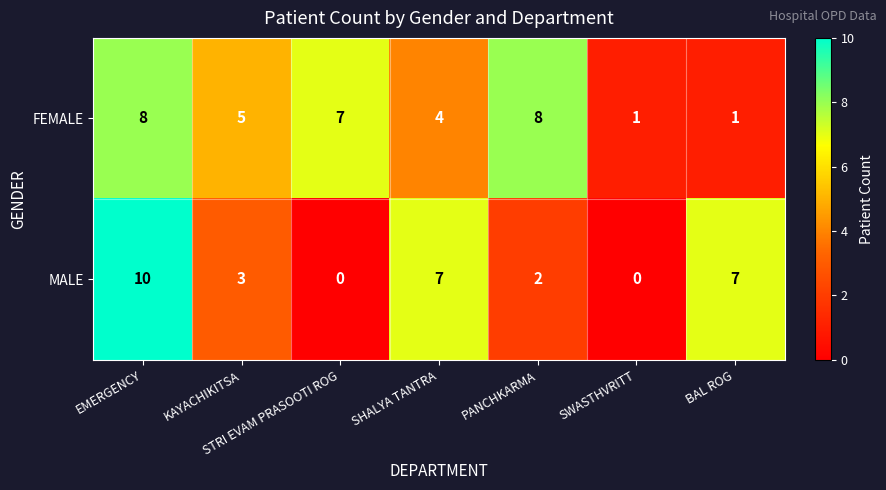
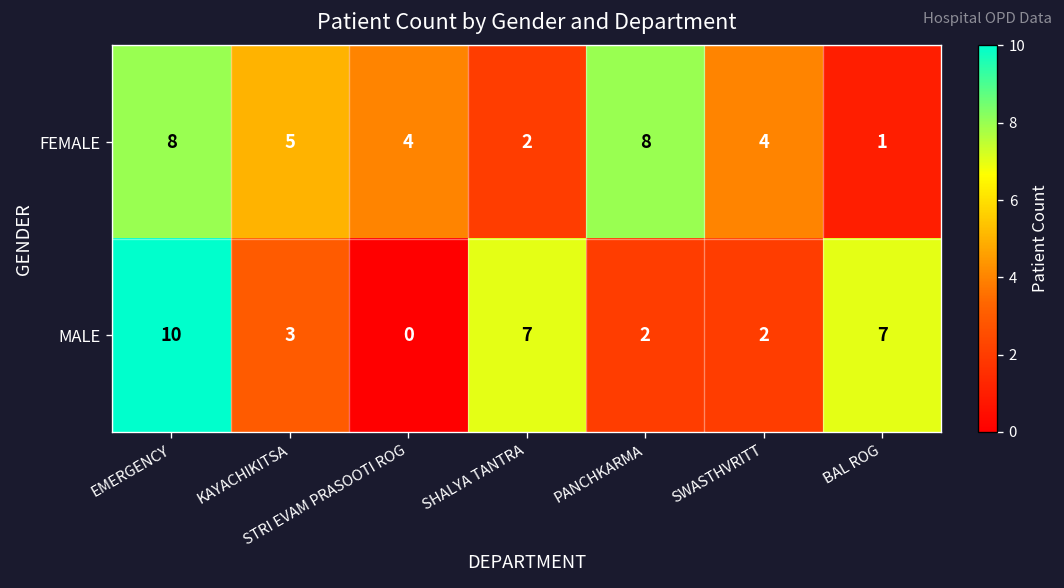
  {
    "FEMALE": {
      "EMERGENCY": 8,
      "KAYACHIKITSA": 5,
-     "STRI EVAM PRASOOTI ROG": 7,
-     "SHALYA TANTRA": 4,
+     "STRI EVAM PRASOOTI ROG": 4,
+     "SHALYA TANTRA": 2,
      "PANCHKARMA": 8,
-     "SWASTHVRITT": 1,
+     "SWASTHVRITT": 4,
      "BAL ROG": 1
    },
    "MALE": {
      "EMERGENCY": 10,
      "KAYACHIKITSA": 3,
      "STRI EVAM PRASOOTI ROG": 0,
      "SHALYA TANTRA": 7,
      "PANCHKARMA": 2,
-     "SWASTHVRITT": 0,
+     "SWASTHVRITT": 2,
      "BAL ROG": 7
    }
  }
